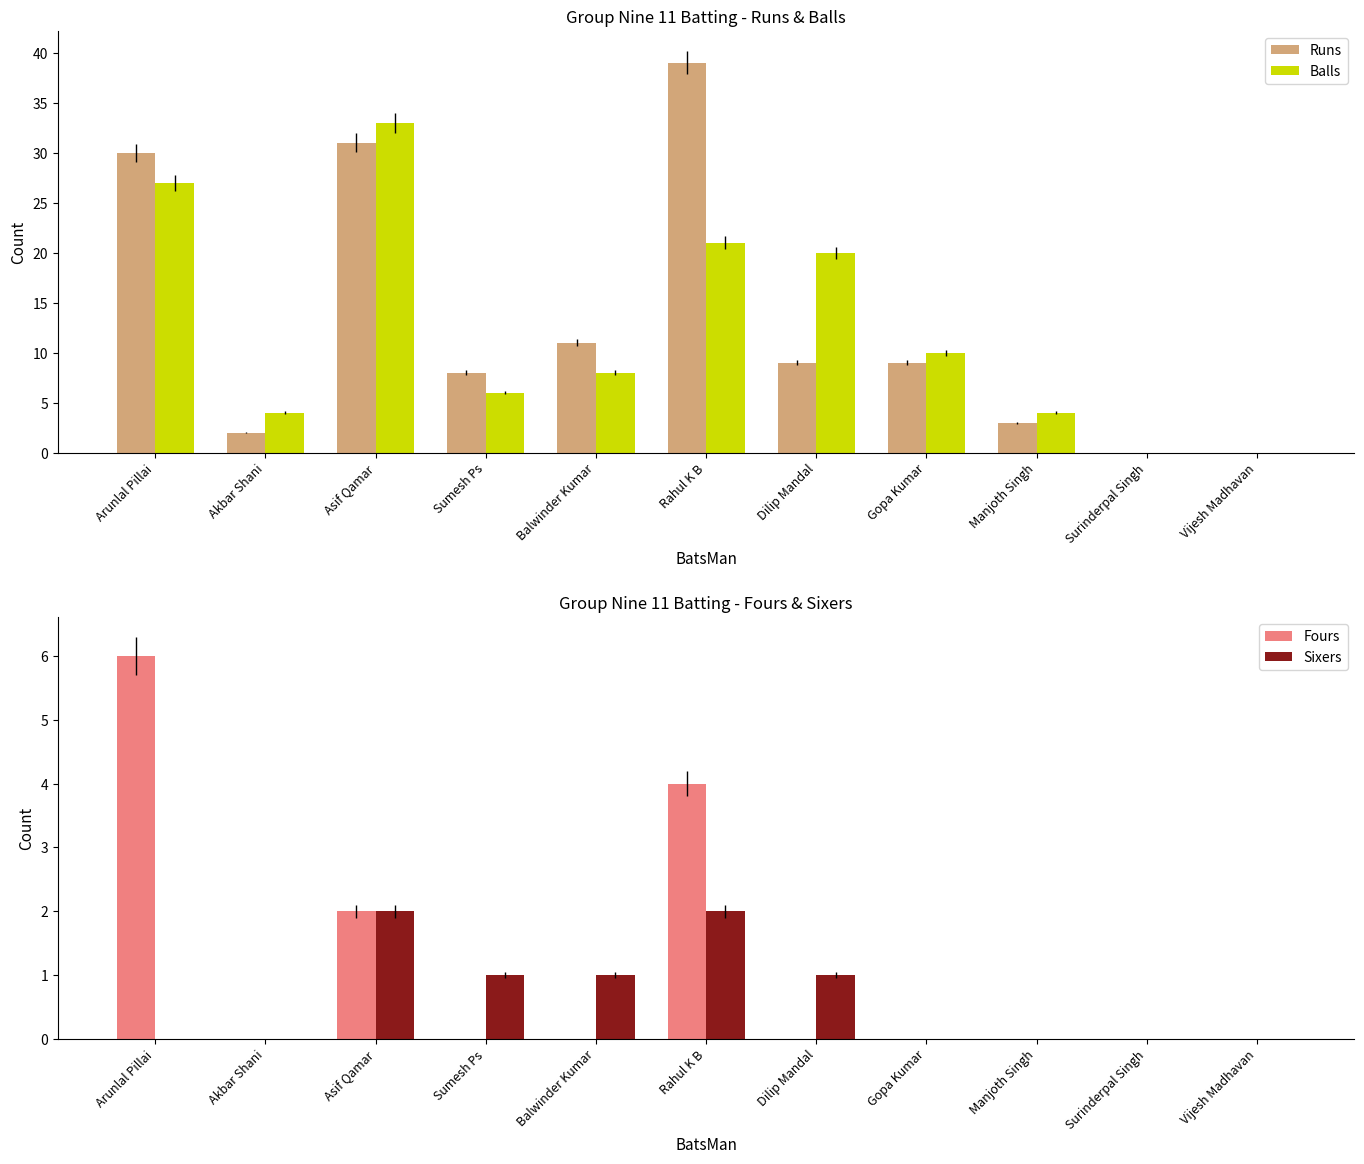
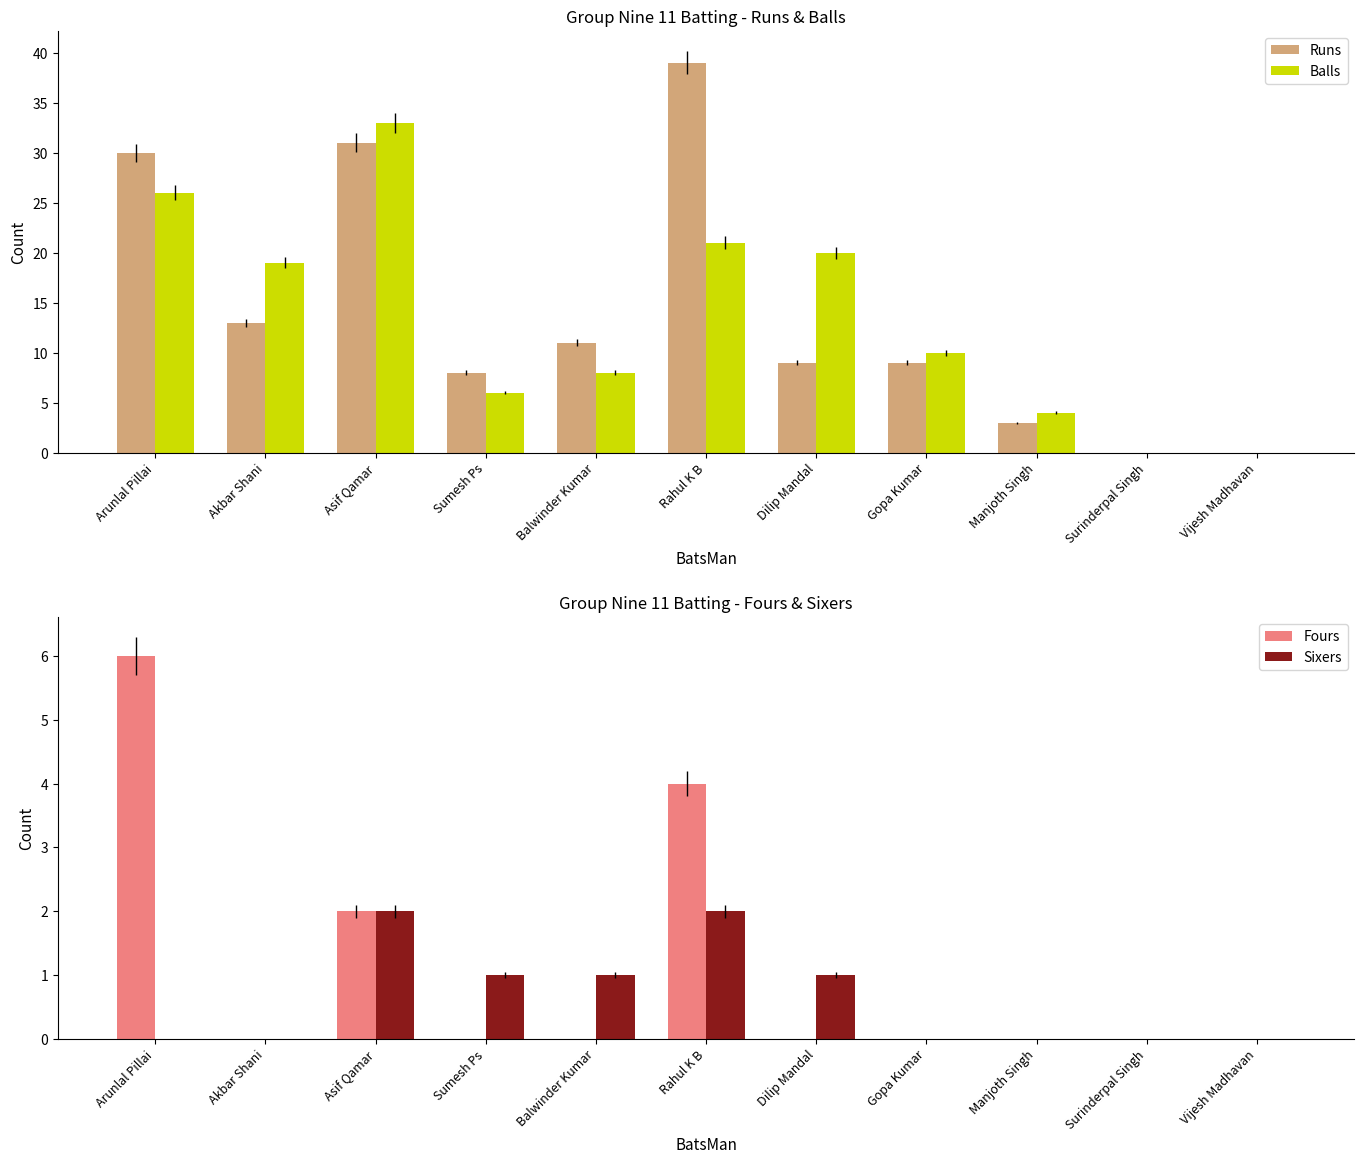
  {
    "Group Nine 11 Batting - Runs & Balls": {
      "Runs": {
        "Arunlal Pillai": 30,
-       "Akbar Shani": 2,
+       "Akbar Shani": 13,
        "Asif Qamar": 31,
        "Sumesh Ps": 8,
        "Balwinder Kumar": 11,
        "Rahul K B": 39,
        "Dilip Mandal": 9,
        "Gopa Kumar": 9,
        "Manjoth Singh": 3,
        "Surinderpal Singh": 0,
        "Vijesh Madhavan": 0
      },
      "Balls": {
-       "Arunlal Pillai": 27,
-       "Akbar Shani": 4,
+       "Arunlal Pillai": 26,
+       "Akbar Shani": 19,
        "Asif Qamar": 33,
        "Sumesh Ps": 6,
        "Balwinder Kumar": 8,
        "Rahul K B": 21,
        "Dilip Mandal": 20,
        "Gopa Kumar": 10,
        "Manjoth Singh": 4,
        "Surinderpal Singh": 0,
        "Vijesh Madhavan": 0
      }
    },
    "Group Nine 11 Batting - Fours & Sixers": {
      "Fours": {
        "Arunlal Pillai": 6.0,
        "Akbar Shani": 0.0,
        "Asif Qamar": 2.0,
        "Sumesh Ps": 0.0,
        "Balwinder Kumar": 0.0,
        "Rahul K B": 4.0,
        "Dilip Mandal": 0.0,
        "Gopa Kumar": 0.0,
        "Manjoth Singh": 0.0,
        "Surinderpal Singh": 0.0,
        "Vijesh Madhavan": 0.0
      },
      "Sixers": {
        "Arunlal Pillai": 0.0,
        "Akbar Shani": 0.0,
        "Asif Qamar": 2.0,
        "Sumesh Ps": 1.0,
        "Balwinder Kumar": 1.0,
        "Rahul K B": 2.0,
        "Dilip Mandal": 1.0,
        "Gopa Kumar": 0.0,
        "Manjoth Singh": 0.0,
        "Surinderpal Singh": 0.0,
        "Vijesh Madhavan": 0.0
      }
    }
  }
